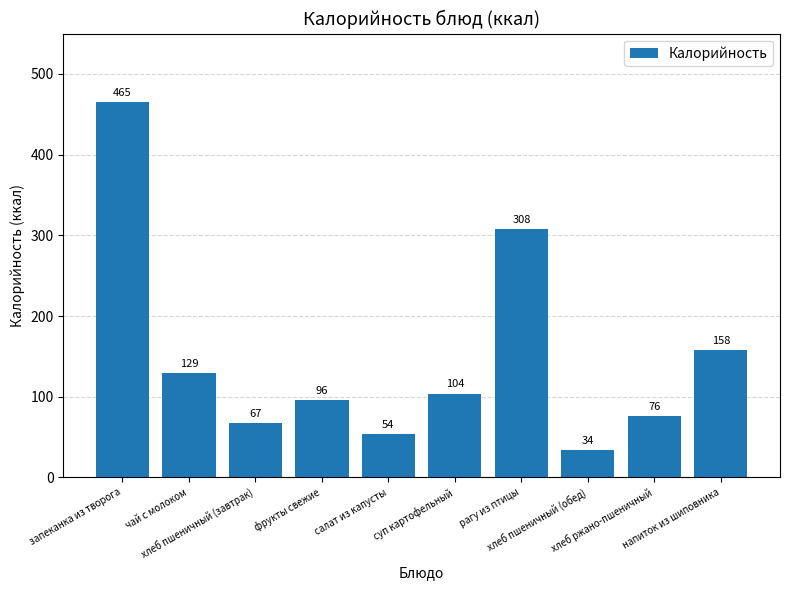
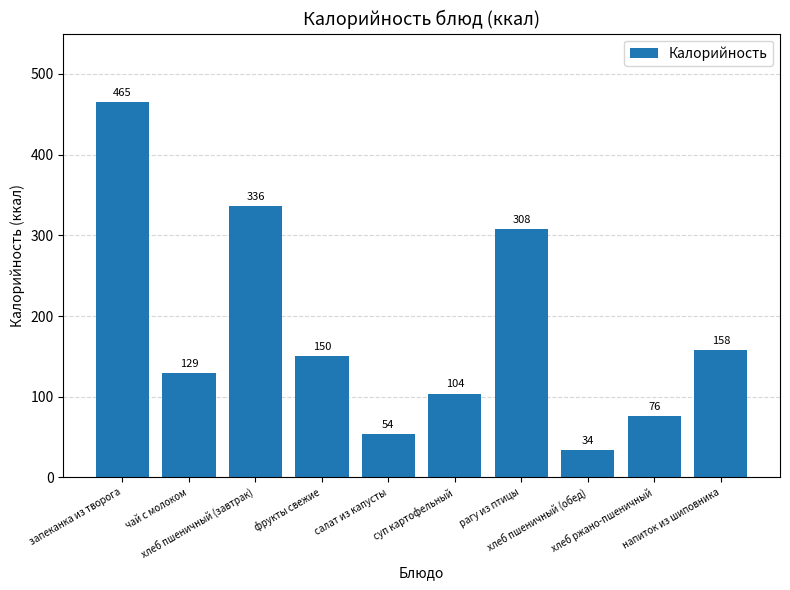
  {
    "запеканка из творога": 465,
    "чай с молоком": 129,
-   "хлеб пшеничный (завтрак)": 67,
-   "фрукты свежие": 96,
+   "хлеб пшеничный (завтрак)": 336,
+   "фрукты свежие": 150,
    "салат из капусты": 54,
    "суп картофельный": 104,
    "рагу из птицы": 308,
    "хлеб пшеничный (обед)": 34,
    "хлеб ржано-пшеничный": 76,
    "напиток из шиповника": 158
  }
